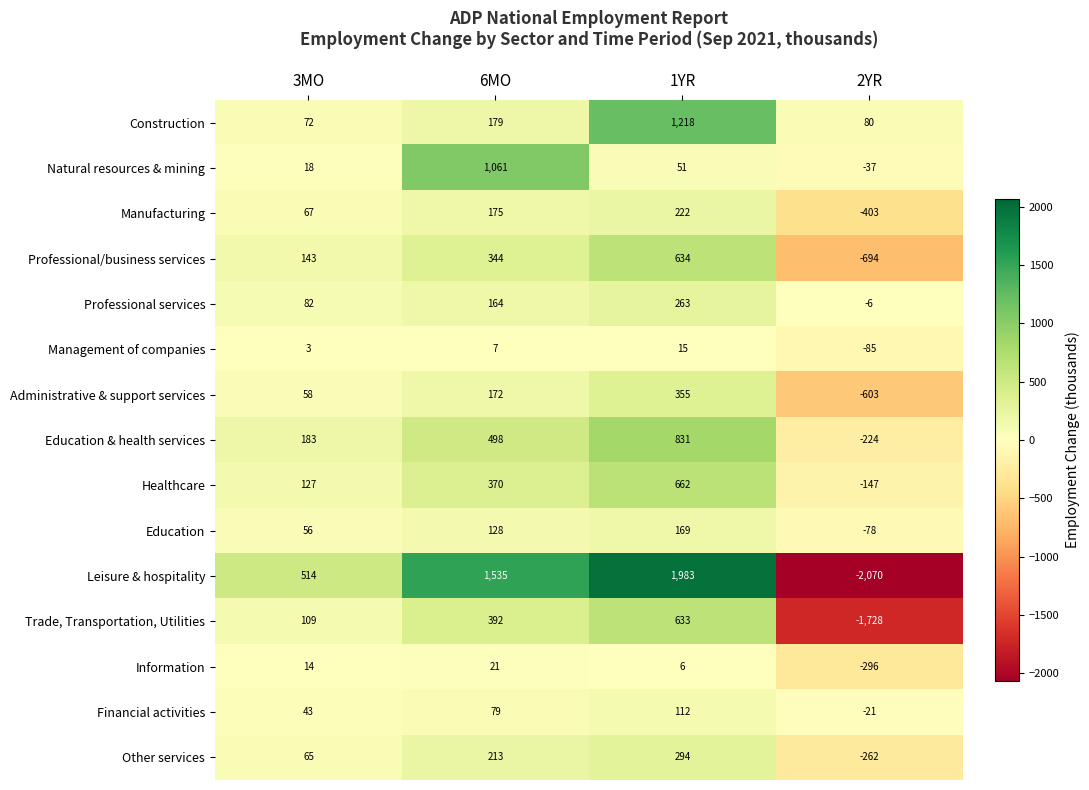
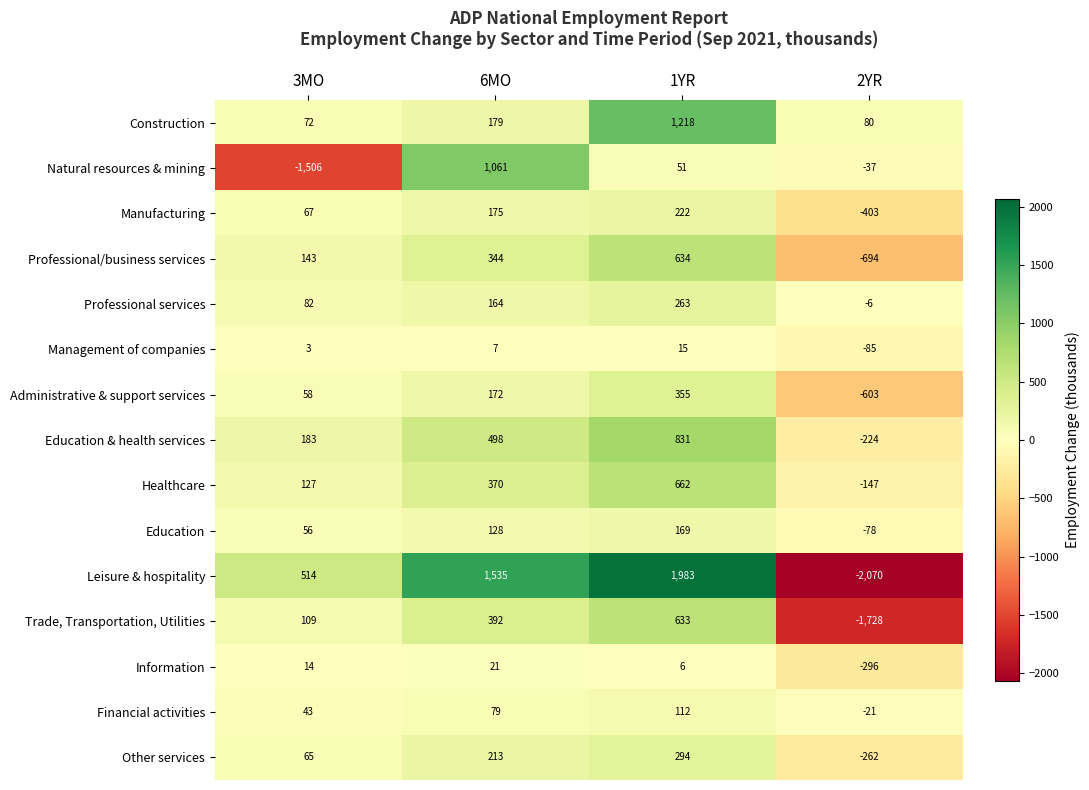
  {
    "Construction": {
      "3MO": "72",
      "6MO": "179",
      "1YR": "1,218",
      "2YR": "80"
    },
    "Natural resources & mining": {
-     "3MO": "18",
+     "3MO": "-1,506",
      "6MO": "1,061",
      "1YR": "51",
      "2YR": "-37"
    },
    "Manufacturing": {
      "3MO": "67",
      "6MO": "175",
      "1YR": "222",
      "2YR": "-403"
    },
    "Professional/business services": {
      "3MO": "143",
      "6MO": "344",
      "1YR": "634",
      "2YR": "-694"
    },
    "Professional services": {
      "3MO": "82",
      "6MO": "164",
      "1YR": "263",
      "2YR": "-6"
    },
    "Management of companies": {
      "3MO": "3",
      "6MO": "7",
      "1YR": "15",
      "2YR": "-85"
    },
    "Administrative & support services": {
      "3MO": "58",
      "6MO": "172",
      "1YR": "355",
      "2YR": "-603"
    },
    "Education & health services": {
      "3MO": "183",
      "6MO": "498",
      "1YR": "831",
      "2YR": "-224"
    },
    "Healthcare": {
      "3MO": "127",
      "6MO": "370",
      "1YR": "662",
      "2YR": "-147"
    },
    "Education": {
      "3MO": "56",
      "6MO": "128",
      "1YR": "169",
      "2YR": "-78"
    },
    "Leisure & hospitality": {
      "3MO": "514",
      "6MO": "1,535",
      "1YR": "1,983",
      "2YR": "-2,070"
    },
    "Trade, Transportation, Utilities": {
      "3MO": "109",
      "6MO": "392",
      "1YR": "633",
      "2YR": "-1,728"
    },
    "Information": {
      "3MO": "14",
      "6MO": "21",
      "1YR": "6",
      "2YR": "-296"
    },
    "Financial activities": {
      "3MO": "43",
      "6MO": "79",
      "1YR": "112",
      "2YR": "-21"
    },
    "Other services": {
      "3MO": "65",
      "6MO": "213",
      "1YR": "294",
      "2YR": "-262"
    }
  }
